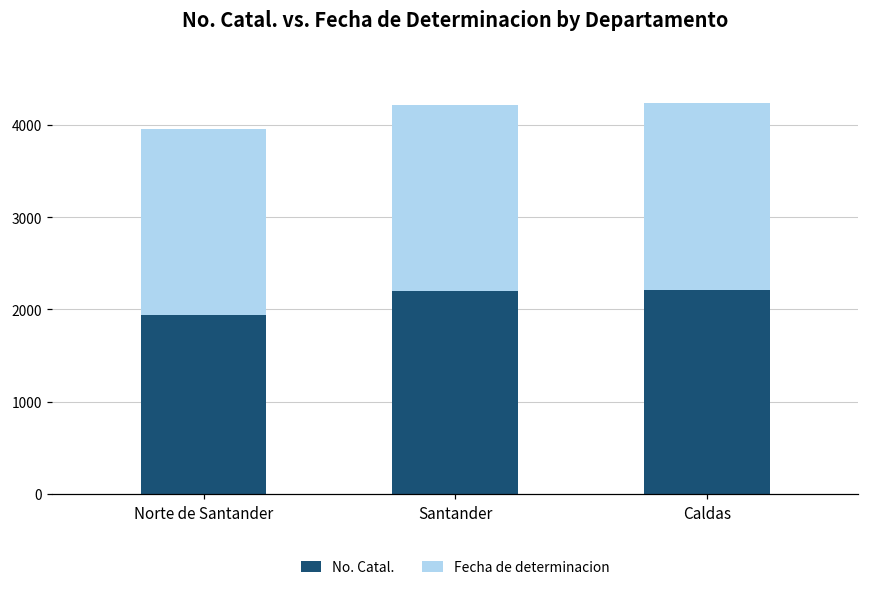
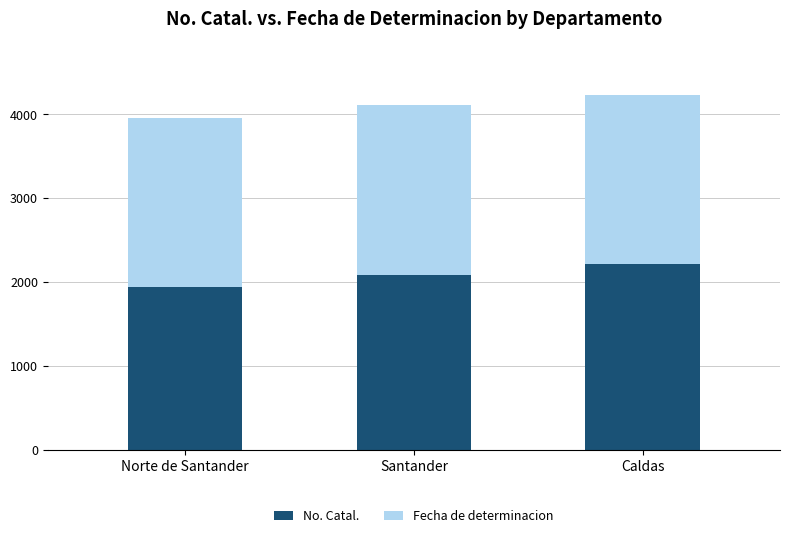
  {
    "No. Catal.": {
      "Norte de Santander": 1900,
-     "Santander": 2200,
+     "Santander": 2100,
      "Caldas": 2200
    },
    "Fecha de determinacion": {
      "Norte de Santander": 2000,
      "Santander": 2000,
      "Caldas": 2000
    }
  }
